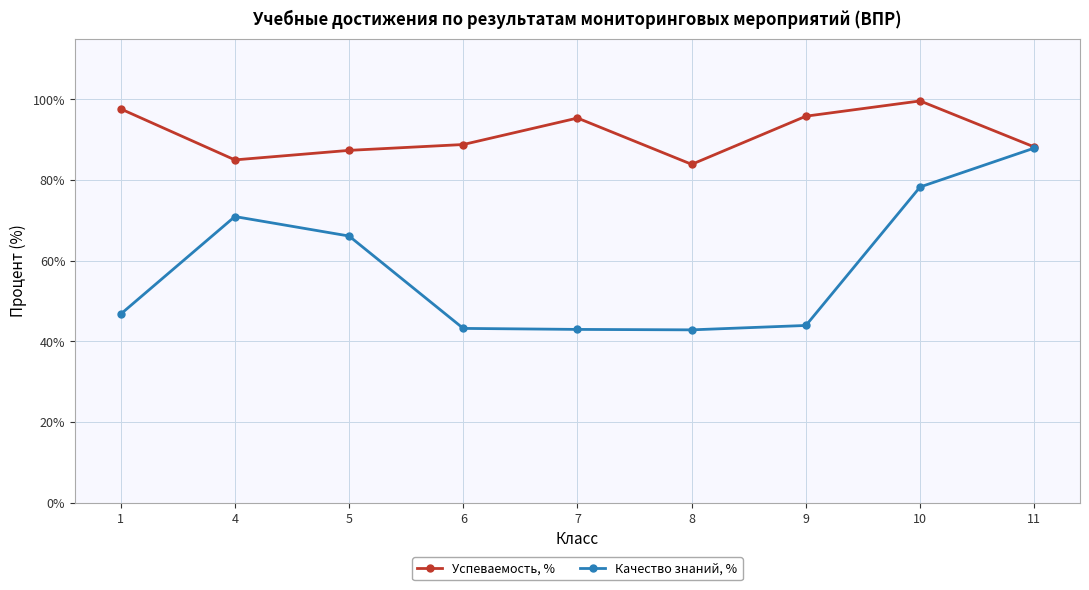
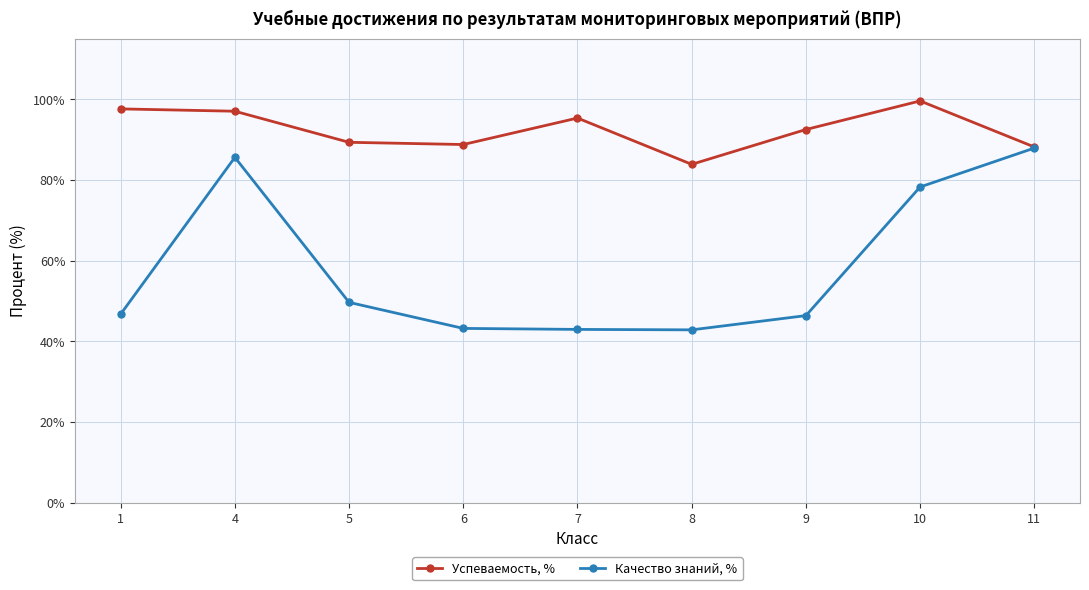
  {
    "Успеваемость, %": {
      "1": "98%",
-     "4": "85%",
-     "5": "87%",
+     "4": "97%",
+     "5": "89%",
      "6": "89%",
      "7": "95%",
      "8": "84%",
-     "9": "96%",
+     "9": "92%",
      "10": "100%"
    },
    "Качество знаний, %": {
      "1": "47%",
-     "4": "71%",
-     "5": "66%",
+     "4": "86%",
+     "5": "50%",
      "6": "43%",
      "7": "43%",
      "8": "43%",
-     "9": "44%",
+     "9": "46%",
      "10": "78%"
    }
  }
